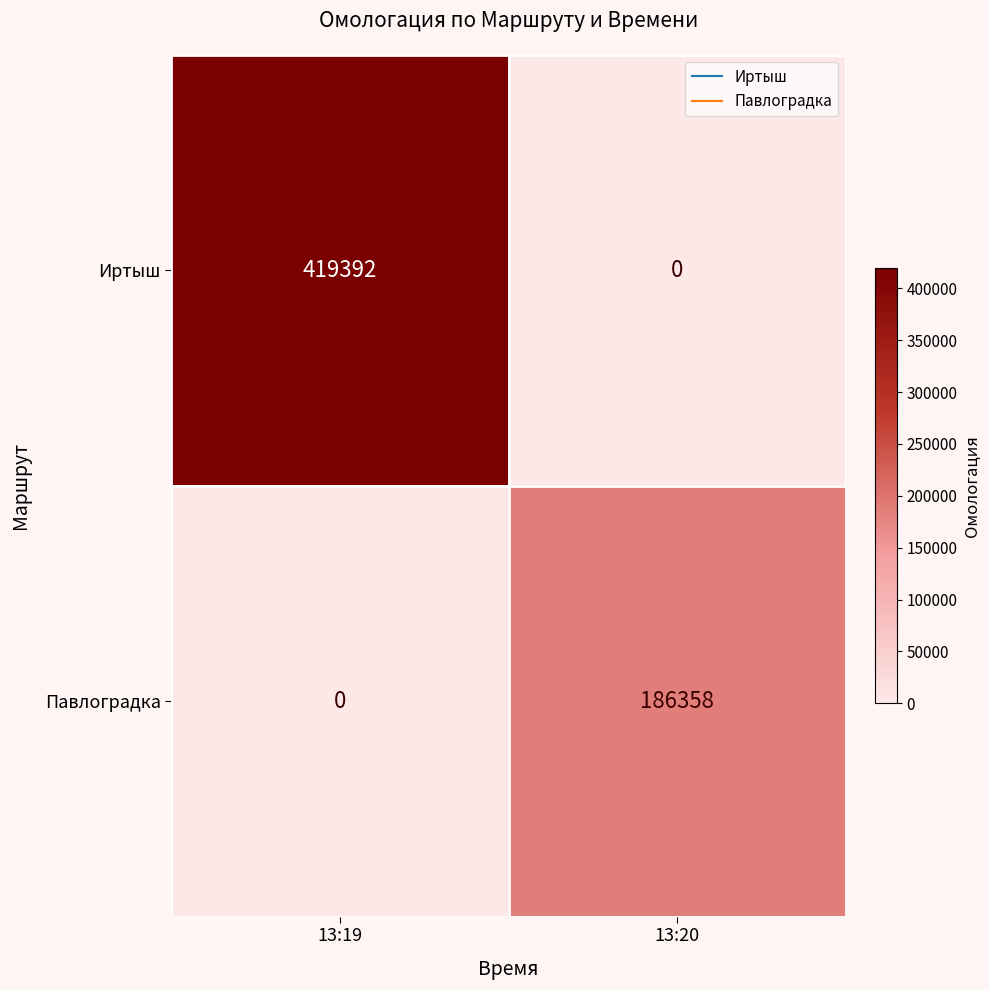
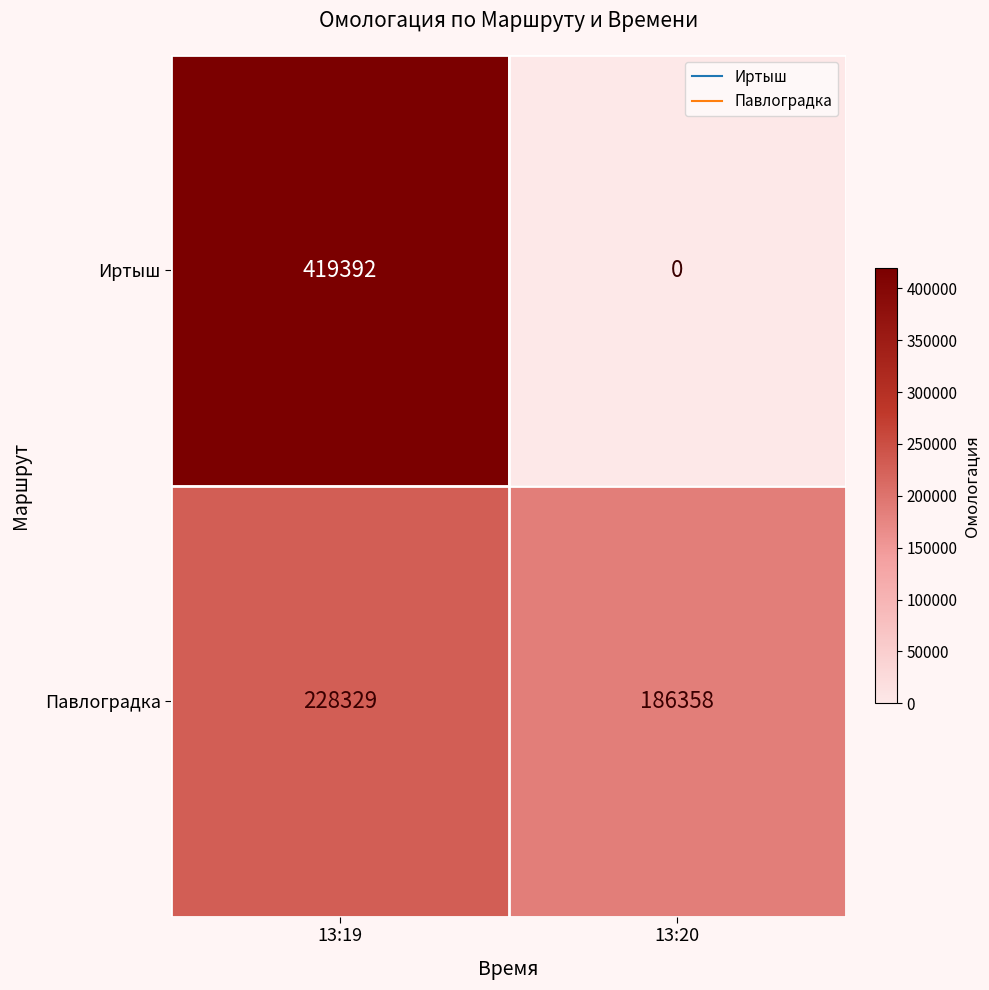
  {
    "Иртыш": {
      "13:19": 419392,
      "13:20": 0
    },
    "Павлоградка": {
-     "13:19": 0,
+     "13:19": 228329,
      "13:20": 186358
    }
  }
